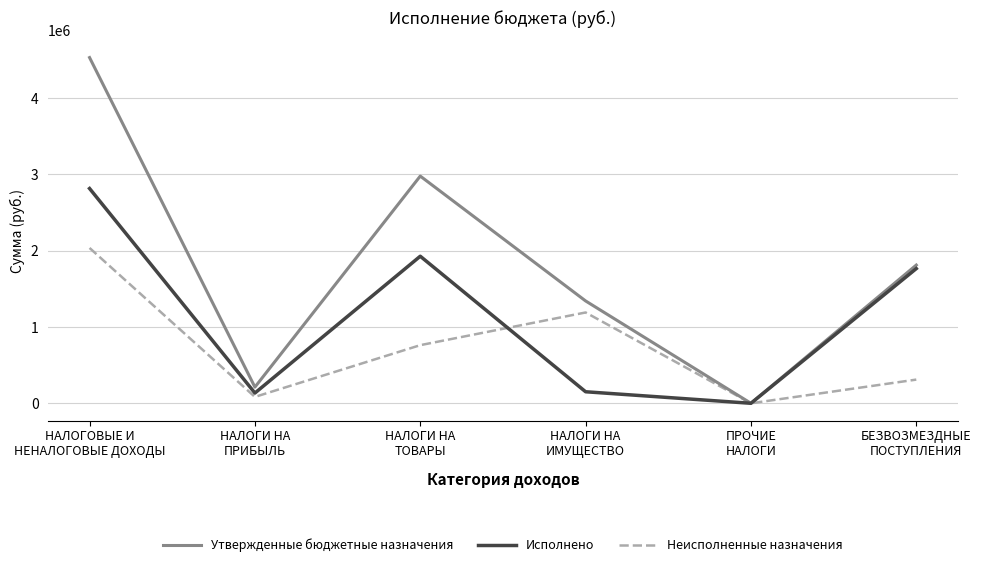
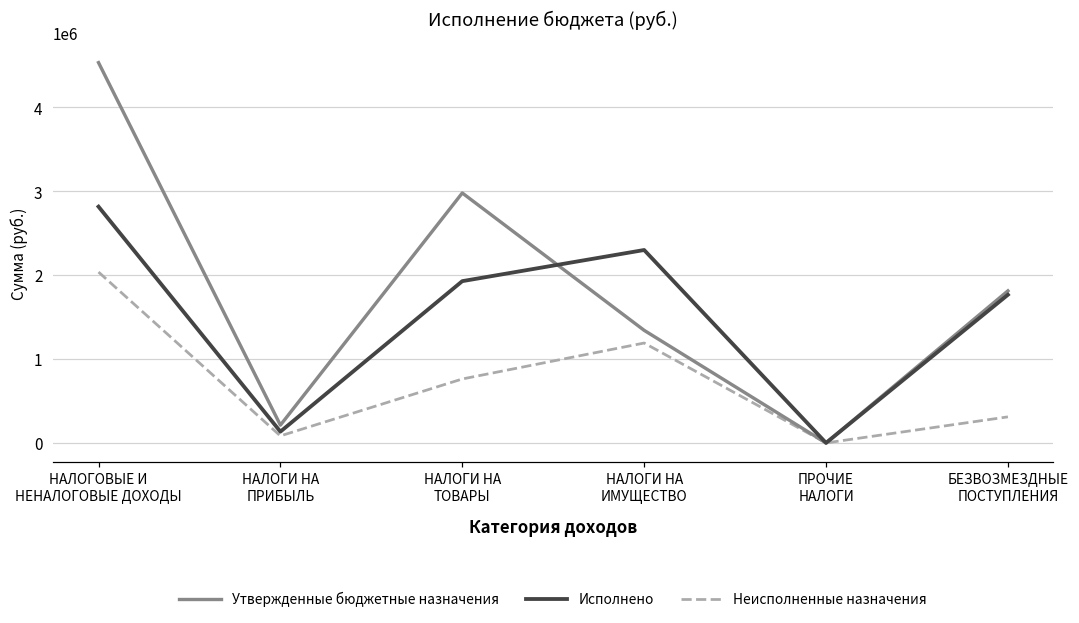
  {
    "Исполнено": {
      "НАЛОГОВЫЕ И НЕНАЛОГОВЫЕ ДОХОДЫ": 2800000,
      "НАЛОГИ НА ПРИБЫЛЬ": 100000,
      "НАЛОГИ НА ТОВАРЫ": 1900000,
-     "НАЛОГИ НА ИМУЩЕСТВО": 200000,
+     "НАЛОГИ НА ИМУЩЕСТВО": 2300000,
      "БЕЗВОЗМЕЗДНЫЕ ПОСТУПЛЕНИЯ": 1800000
    }
  }
